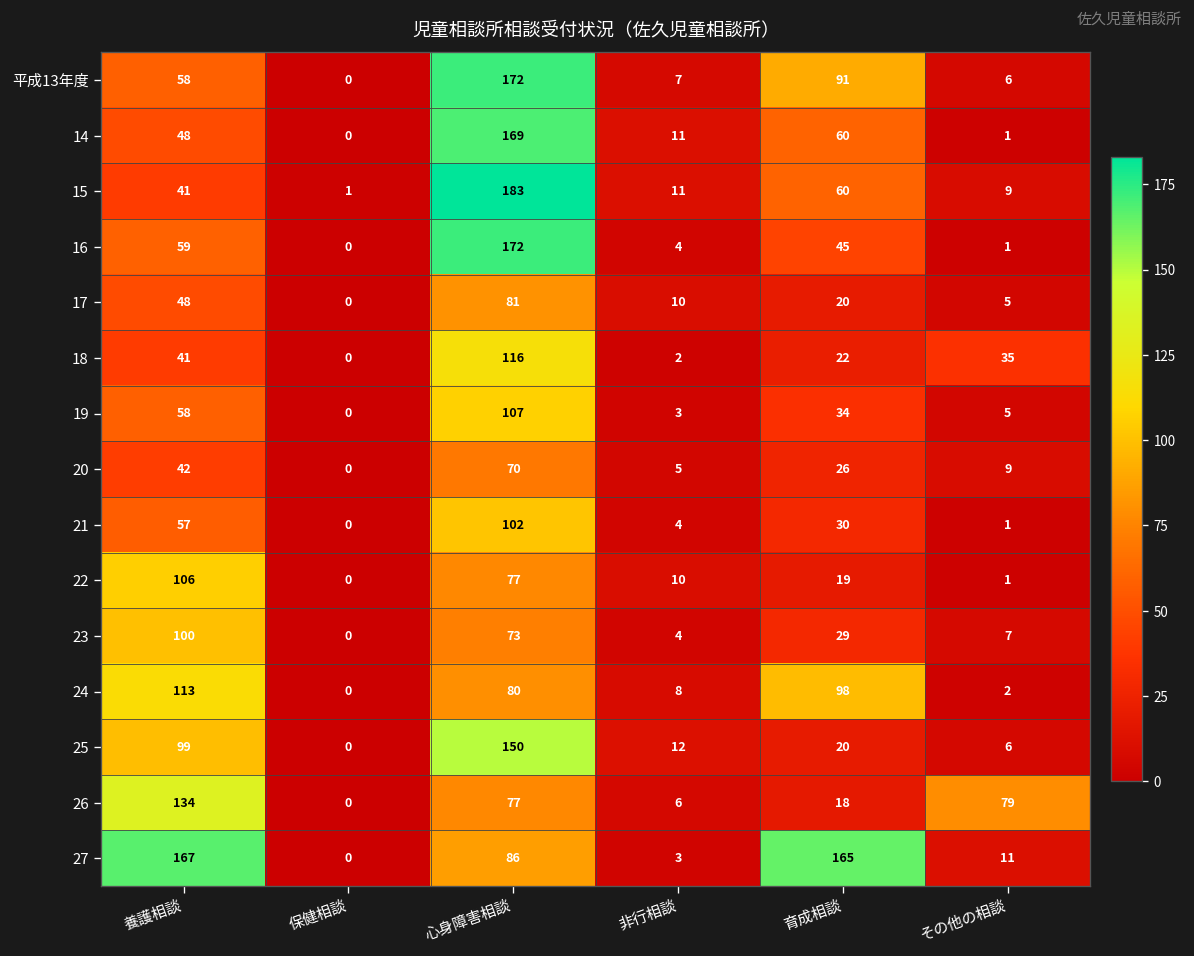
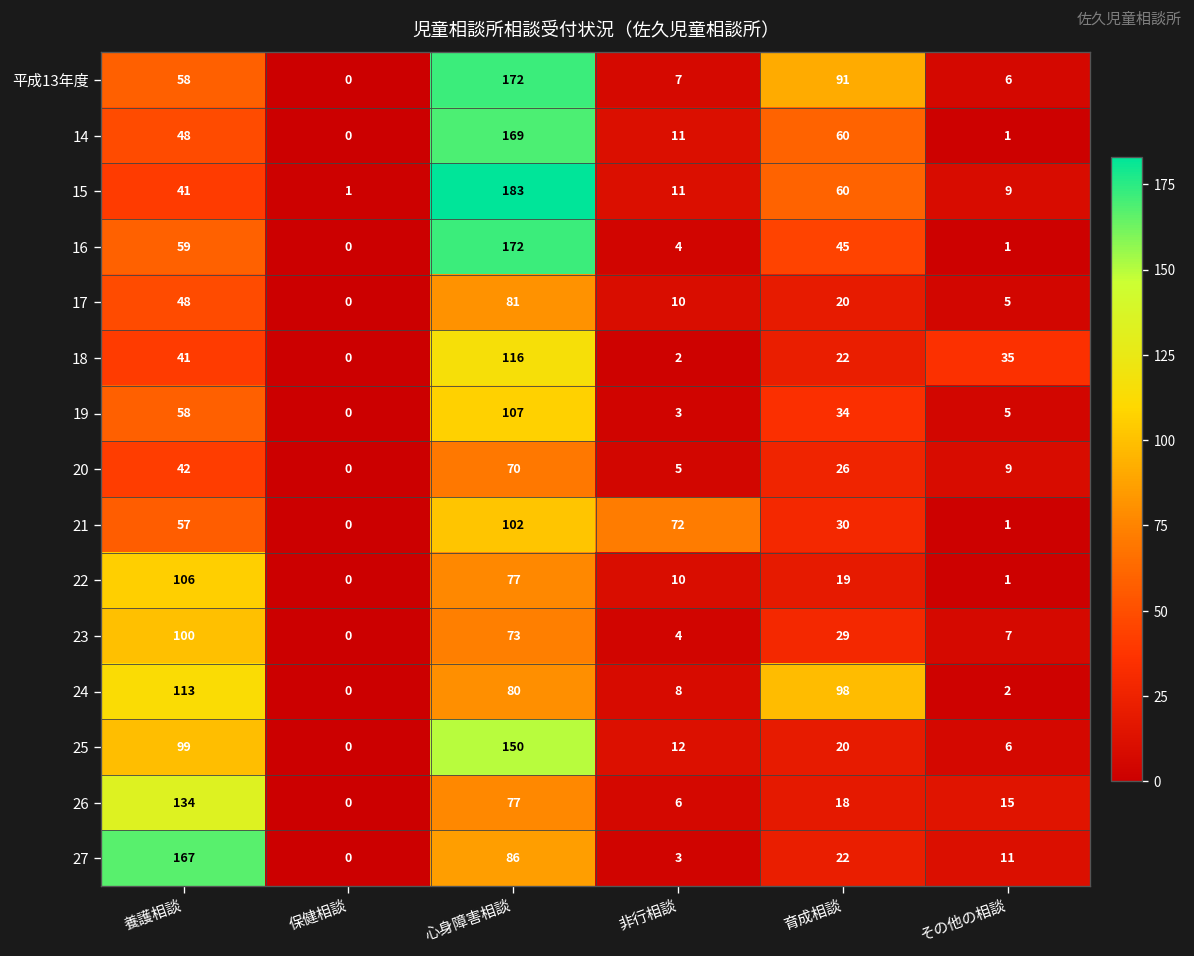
  {
    "平成13年度": {
      "養護相談": 58,
      "保健相談": 0,
      "心身障害相談": 172,
      "非行相談": 7,
      "育成相談": 91,
      "その他の相談": 6
    },
    "14": {
      "養護相談": 48,
      "保健相談": 0,
      "心身障害相談": 169,
      "非行相談": 11,
      "育成相談": 60,
      "その他の相談": 1
    },
    "15": {
      "養護相談": 41,
      "保健相談": 1,
      "心身障害相談": 183,
      "非行相談": 11,
      "育成相談": 60,
      "その他の相談": 9
    },
    "16": {
      "養護相談": 59,
      "保健相談": 0,
      "心身障害相談": 172,
      "非行相談": 4,
      "育成相談": 45,
      "その他の相談": 1
    },
    "17": {
      "養護相談": 48,
      "保健相談": 0,
      "心身障害相談": 81,
      "非行相談": 10,
      "育成相談": 20,
      "その他の相談": 5
    },
    "18": {
      "養護相談": 41,
      "保健相談": 0,
      "心身障害相談": 116,
      "非行相談": 2,
      "育成相談": 22,
      "その他の相談": 35
    },
    "19": {
      "養護相談": 58,
      "保健相談": 0,
      "心身障害相談": 107,
      "非行相談": 3,
      "育成相談": 34,
      "その他の相談": 5
    },
    "20": {
      "養護相談": 42,
      "保健相談": 0,
      "心身障害相談": 70,
      "非行相談": 5,
      "育成相談": 26,
      "その他の相談": 9
    },
    "21": {
      "養護相談": 57,
      "保健相談": 0,
      "心身障害相談": 102,
-     "非行相談": 4,
+     "非行相談": 72,
      "育成相談": 30,
      "その他の相談": 1
    },
    "22": {
      "養護相談": 106,
      "保健相談": 0,
      "心身障害相談": 77,
      "非行相談": 10,
      "育成相談": 19,
      "その他の相談": 1
    },
    "23": {
      "養護相談": 100,
      "保健相談": 0,
      "心身障害相談": 73,
      "非行相談": 4,
      "育成相談": 29,
      "その他の相談": 7
    },
    "24": {
      "養護相談": 113,
      "保健相談": 0,
      "心身障害相談": 80,
      "非行相談": 8,
      "育成相談": 98,
      "その他の相談": 2
    },
    "25": {
      "養護相談": 99,
      "保健相談": 0,
      "心身障害相談": 150,
      "非行相談": 12,
      "育成相談": 20,
      "その他の相談": 6
    },
    "26": {
      "養護相談": 134,
      "保健相談": 0,
      "心身障害相談": 77,
      "非行相談": 6,
      "育成相談": 18,
-     "その他の相談": 79
+     "その他の相談": 15
    },
    "27": {
      "養護相談": 167,
      "保健相談": 0,
      "心身障害相談": 86,
      "非行相談": 3,
-     "育成相談": 165,
+     "育成相談": 22,
      "その他の相談": 11
    }
  }
